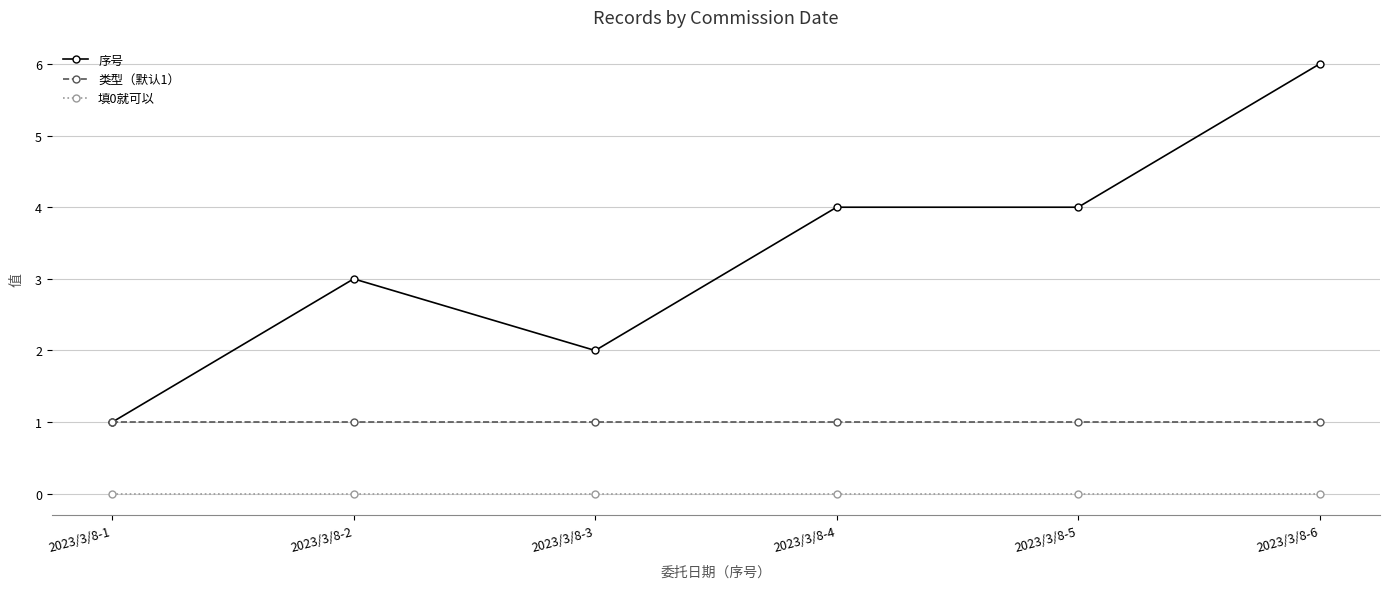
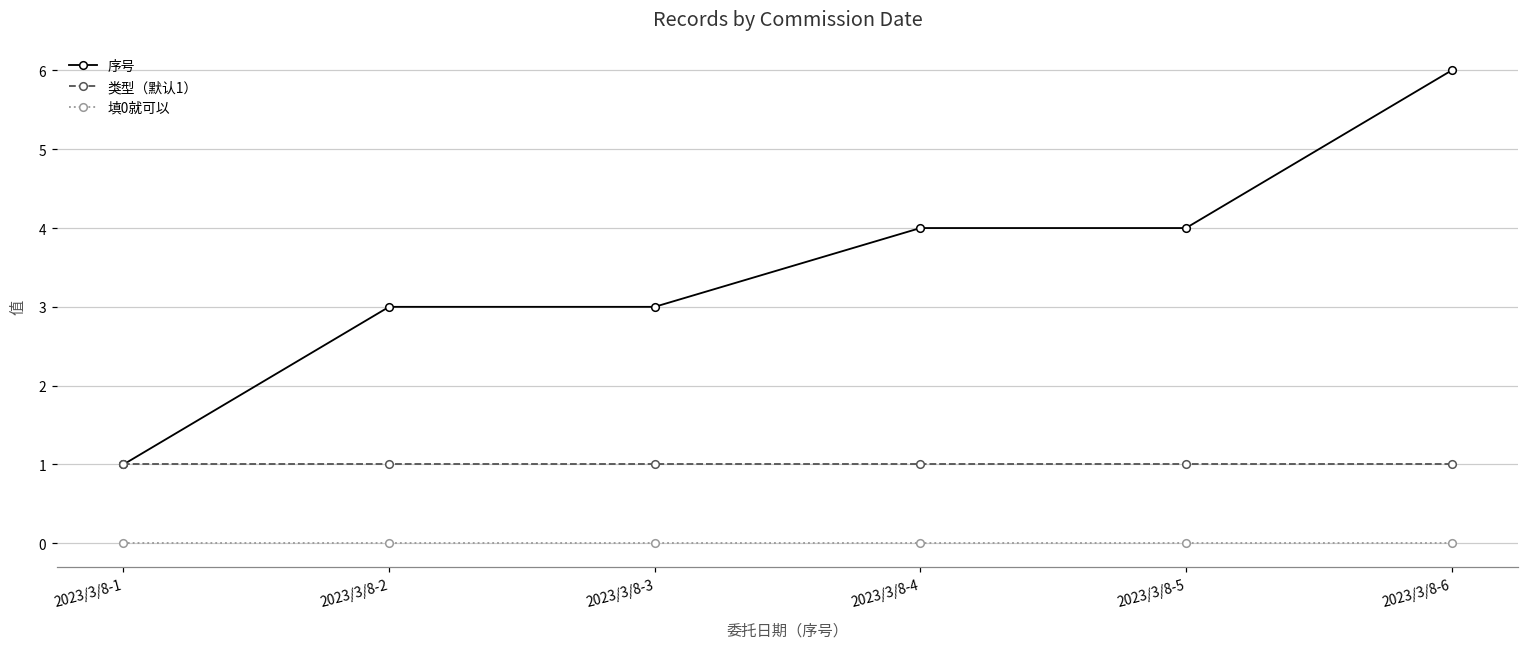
  {
    "序号": {
      "2023/3/8-2": 3,
-     "2023/3/8-3": 2,
+     "2023/3/8-3": 3,
      "2023/3/8-4": 4,
      "2023/3/8-5": 4,
      "2023/3/8-6": 6
    },
    "类型（默认1）": {
      "2023/3/8-2": 1,
      "2023/3/8-3": 1,
      "2023/3/8-4": 1,
      "2023/3/8-5": 1,
      "2023/3/8-6": 1
    },
    "填0就可以": {
      "2023/3/8-1": 0,
      "2023/3/8-2": 0,
      "2023/3/8-3": 0,
      "2023/3/8-4": 0,
      "2023/3/8-5": 0,
      "2023/3/8-6": 0
    }
  }
